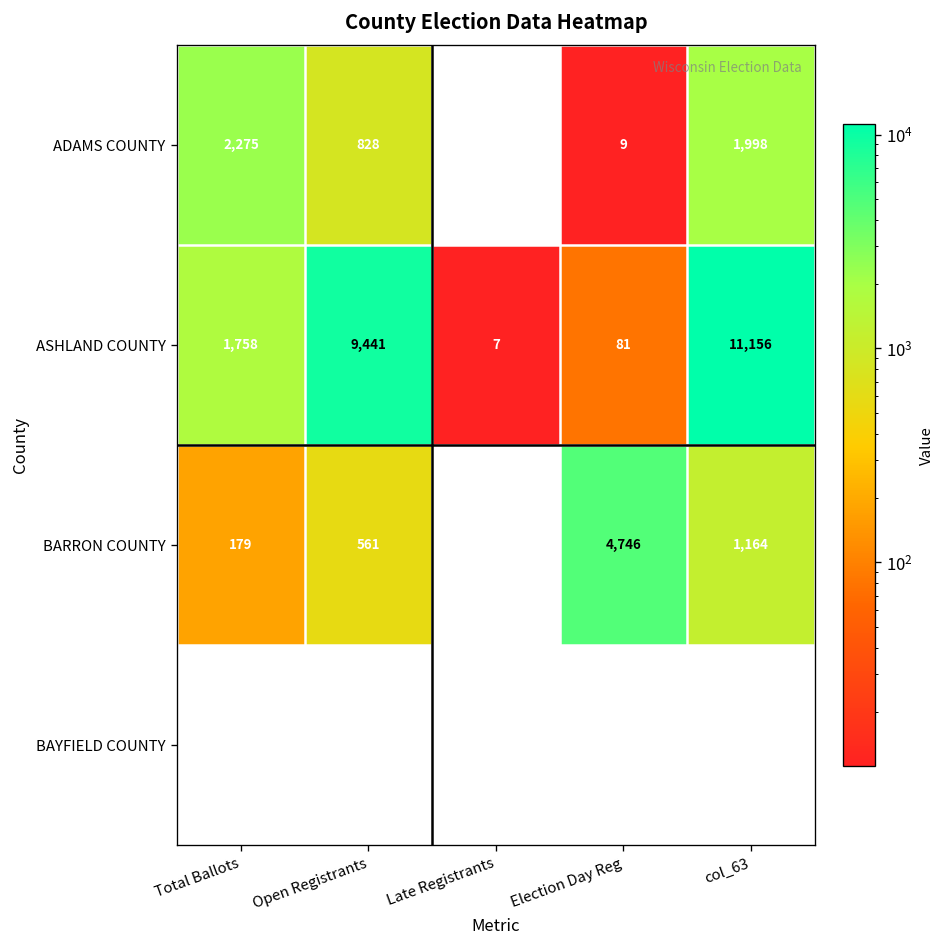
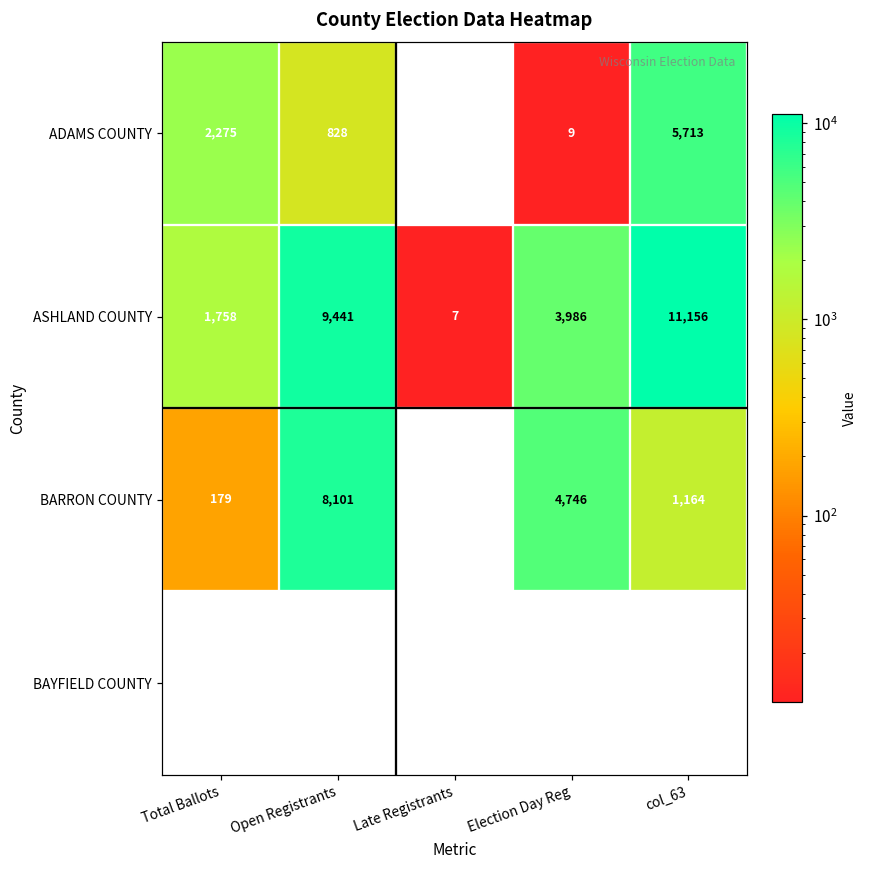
  {
    "ADAMS COUNTY": {
      "Total Ballots": "2,275",
      "Open Registrants": "828",
      "Election Day Reg": "9",
-     "col_63": "1,998"
+     "col_63": "5,713"
    },
    "ASHLAND COUNTY": {
      "Total Ballots": "1,758",
      "Open Registrants": "9,441",
      "Late Registrants": "7",
-     "Election Day Reg": "81",
+     "Election Day Reg": "3,986",
      "col_63": "11,156"
    },
    "BARRON COUNTY": {
      "Total Ballots": "179",
-     "Open Registrants": "561",
+     "Open Registrants": "8,101",
      "Election Day Reg": "4,746",
      "col_63": "1,164"
    }
  }
